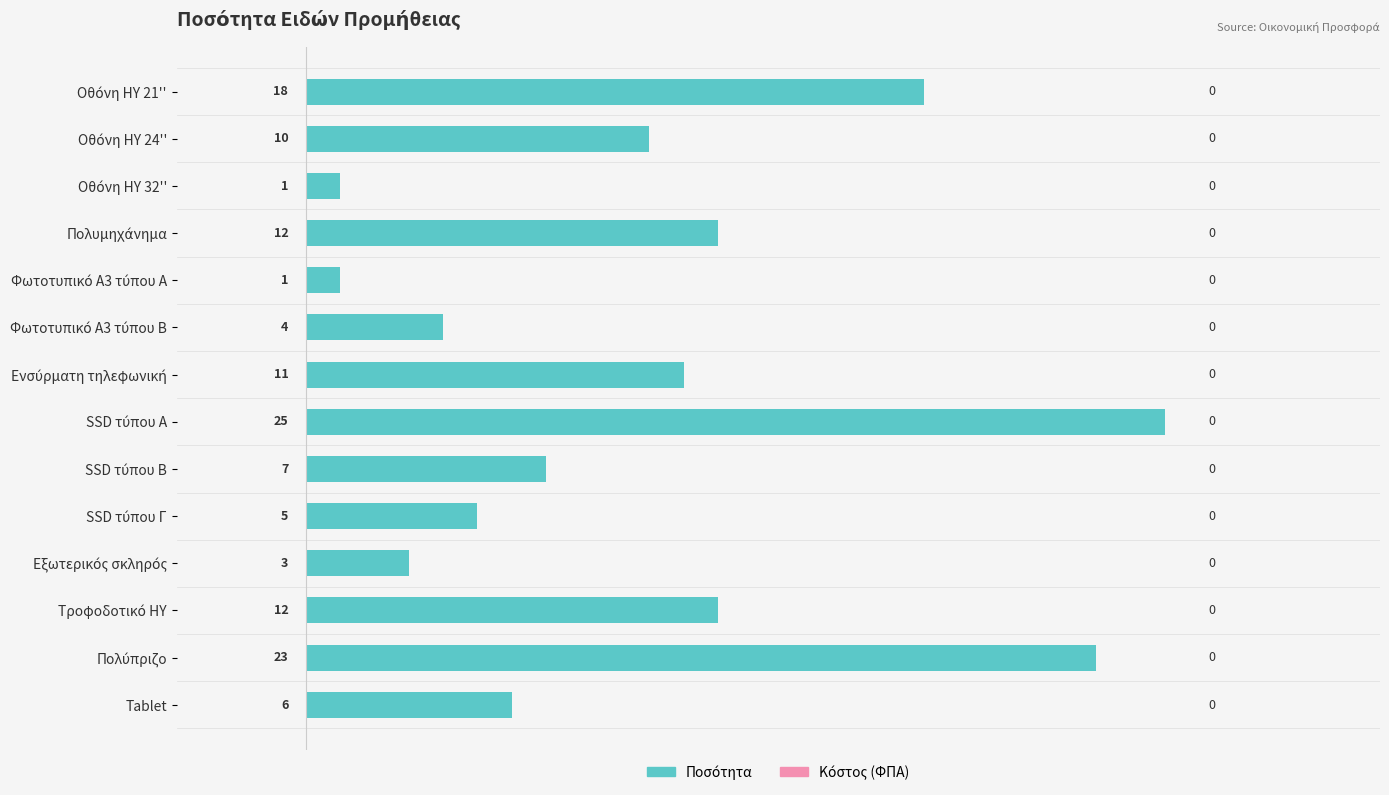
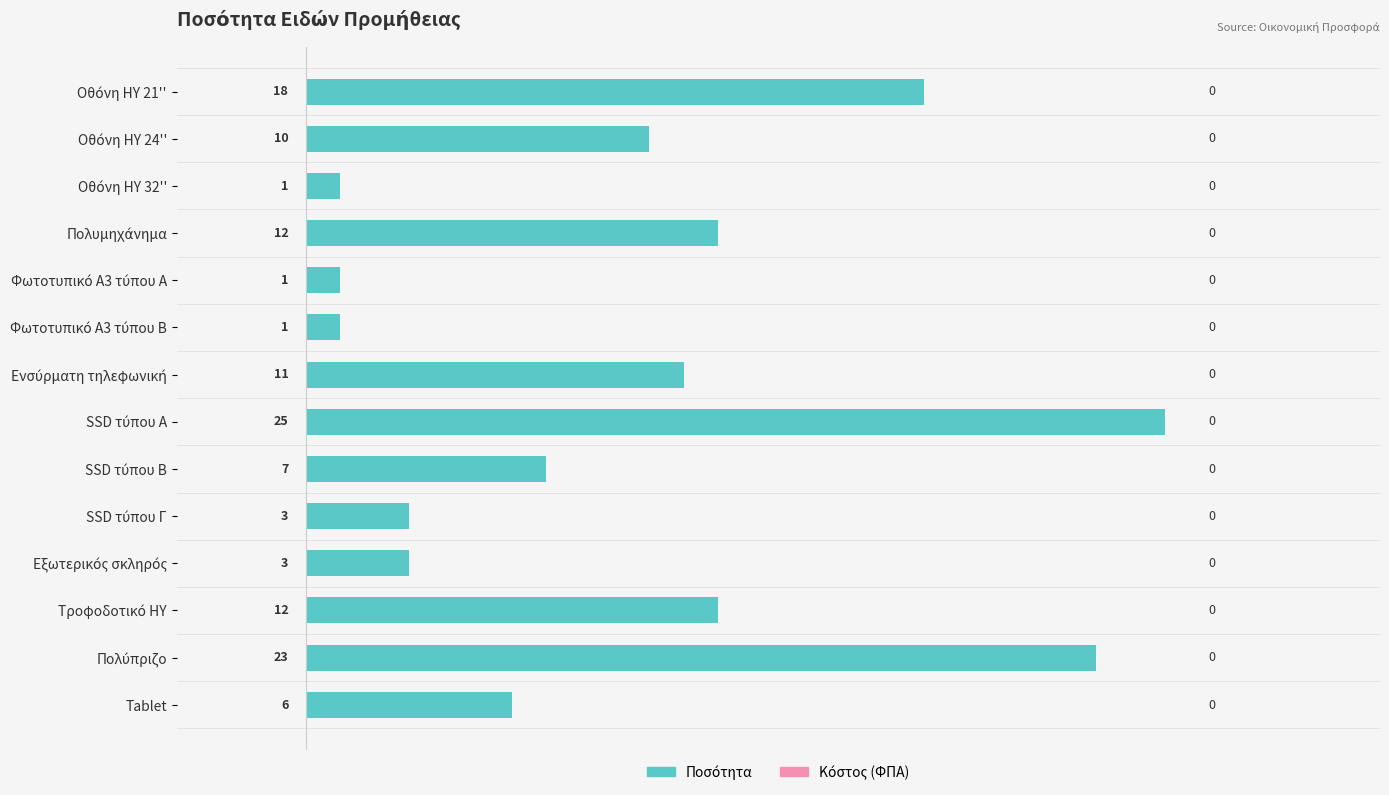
  {
    "Ποσότητα": {
-     "Φωτοτυπικό Α3 τύπου Β": 4,
-     "SSD τύπου Γ": 5
+     "Φωτοτυπικό Α3 τύπου Β": 1,
+     "SSD τύπου Γ": 3
    }
  }
